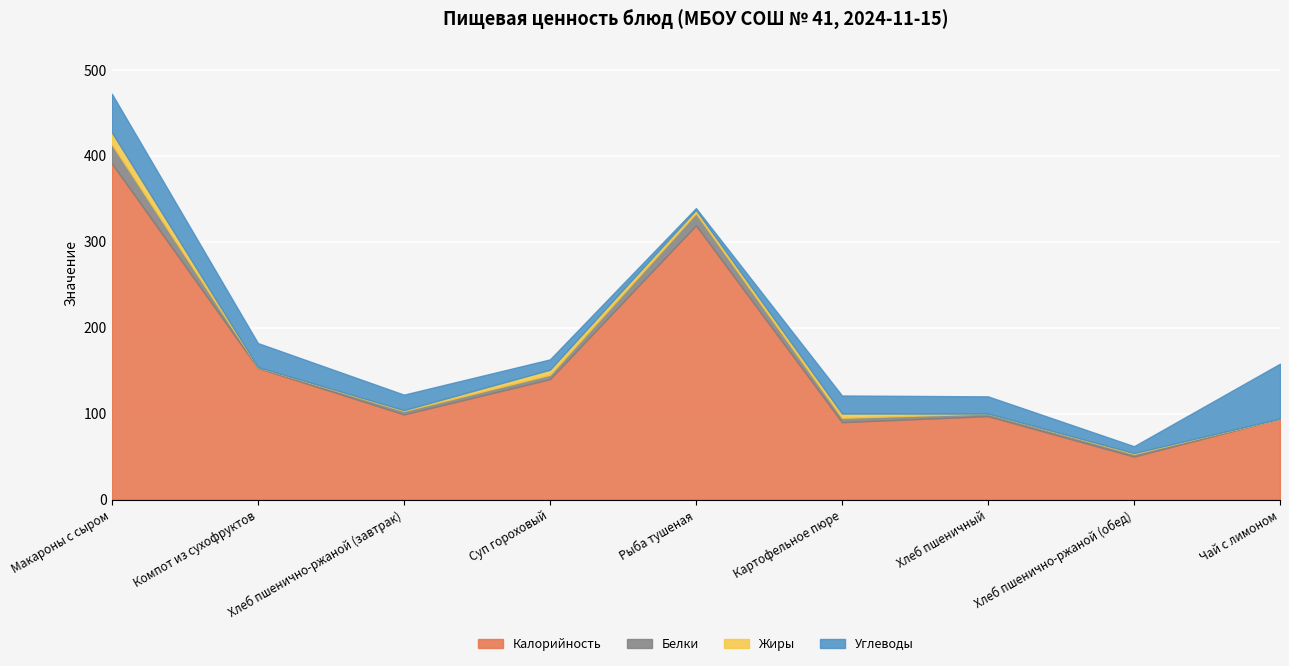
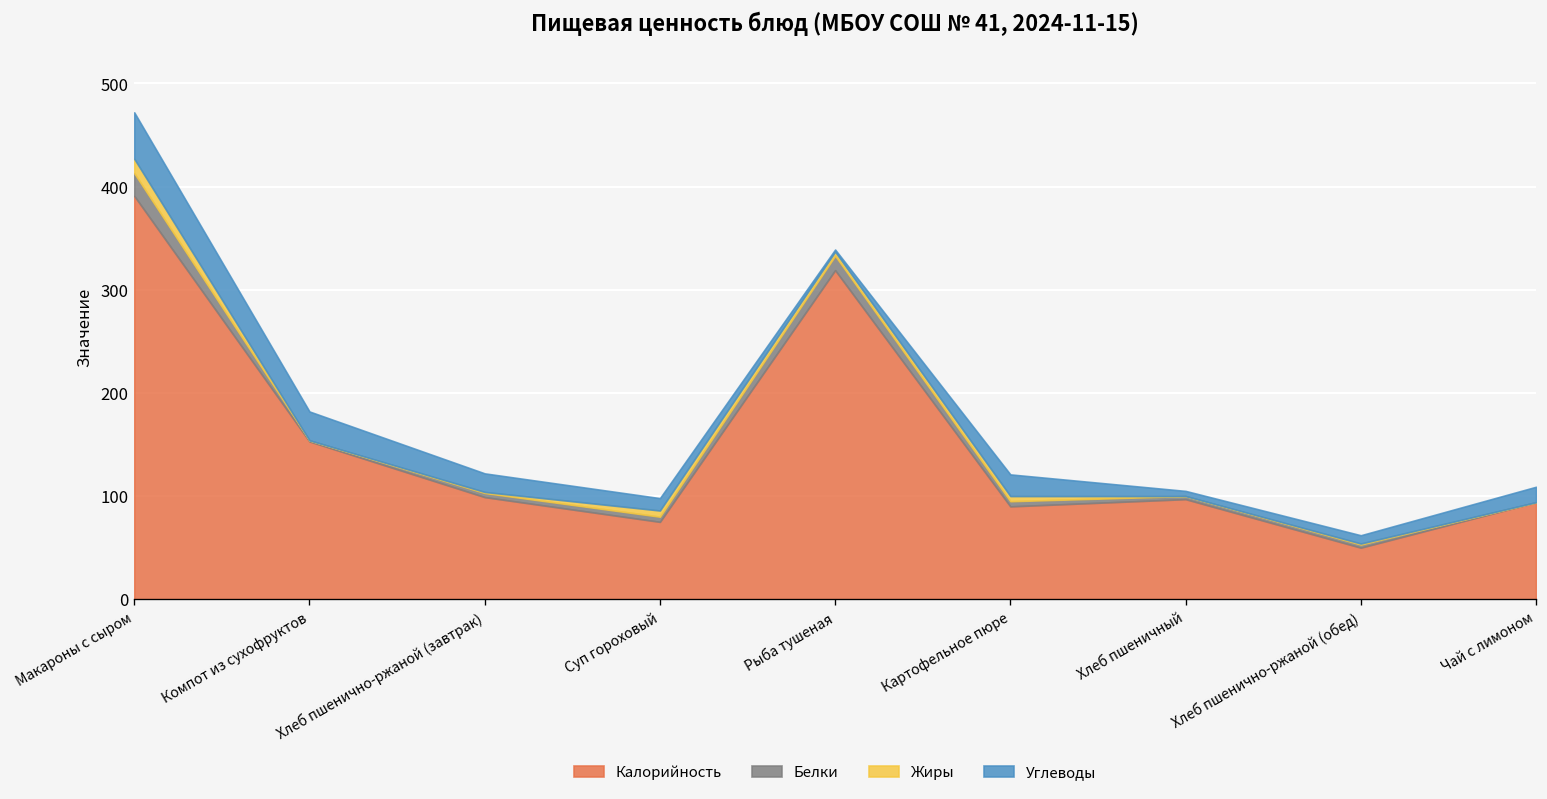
  {
    "Калорийность": {
      "Макароны с сыром": 390,
      "Хлеб пшенично-ржаной (завтрак)": 100,
-     "Суп гороховый": 140,
+     "Суп гороховый": 80,
      "Рыба тушеная": 320,
      "Картофельное пюре": 90,
      "Хлеб пшенично-ржаной (обед)": 50
    },
    "Белки": {
      "Макароны с сыром": 20,
      "Суп гороховый": 10,
      "Рыба тушеная": 10,
      "Картофельное пюре": 10
    },
    "Жиры": {
      "Макароны с сыром": 10,
      "Суп гороховый": 10,
      "Картофельное пюре": 10
    },
    "Углеводы": {
      "Макароны с сыром": 50,
      "Компот из сухофруктов": 30,
      "Хлеб пшенично-ржаной (завтрак)": 20,
      "Суп гороховый": 10,
      "Картофельное пюре": 20,
-     "Хлеб пшеничный": 20,
+     "Хлеб пшеничный": 10,
      "Хлеб пшенично-ржаной (обед)": 10,
-     "Чай с лимоном": 60
+     "Чай с лимоном": 20
    }
  }
